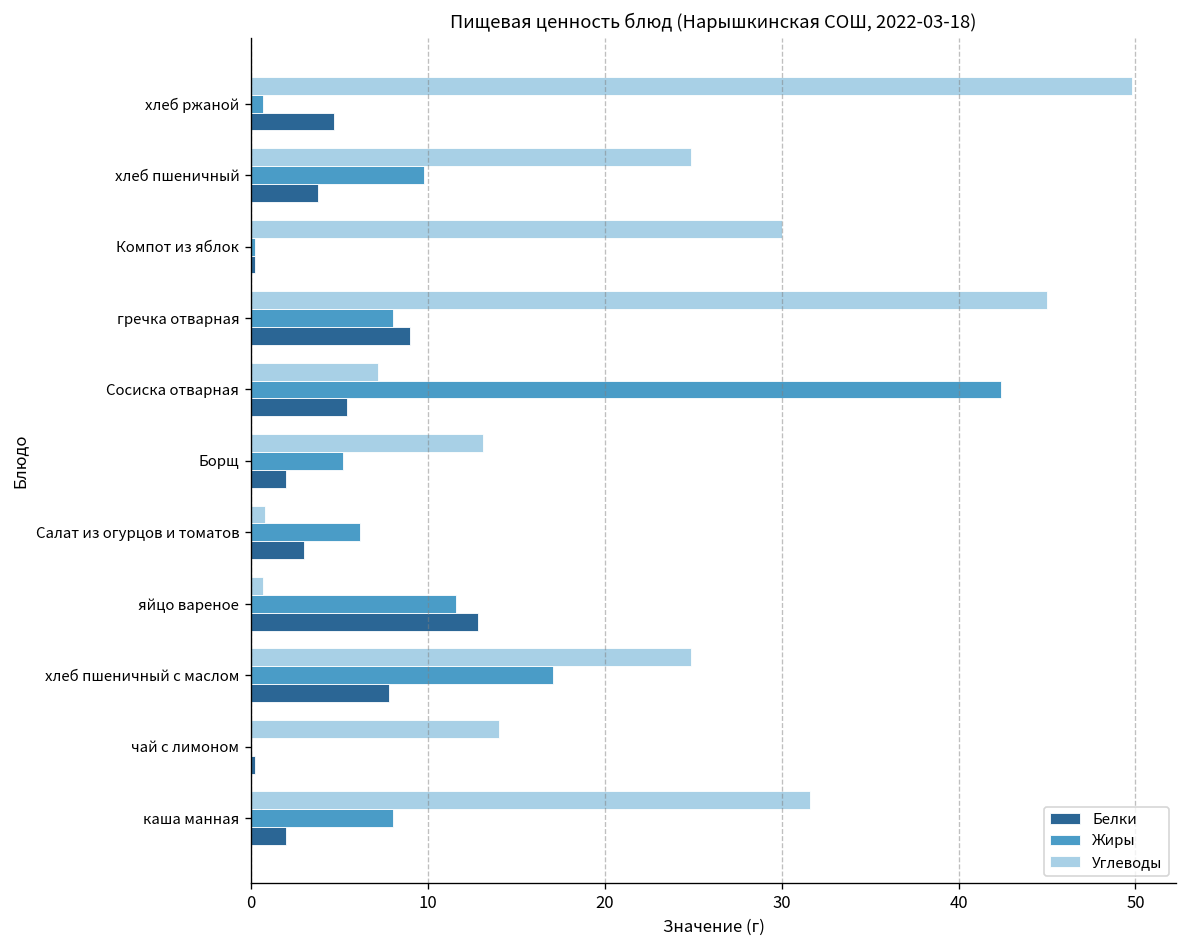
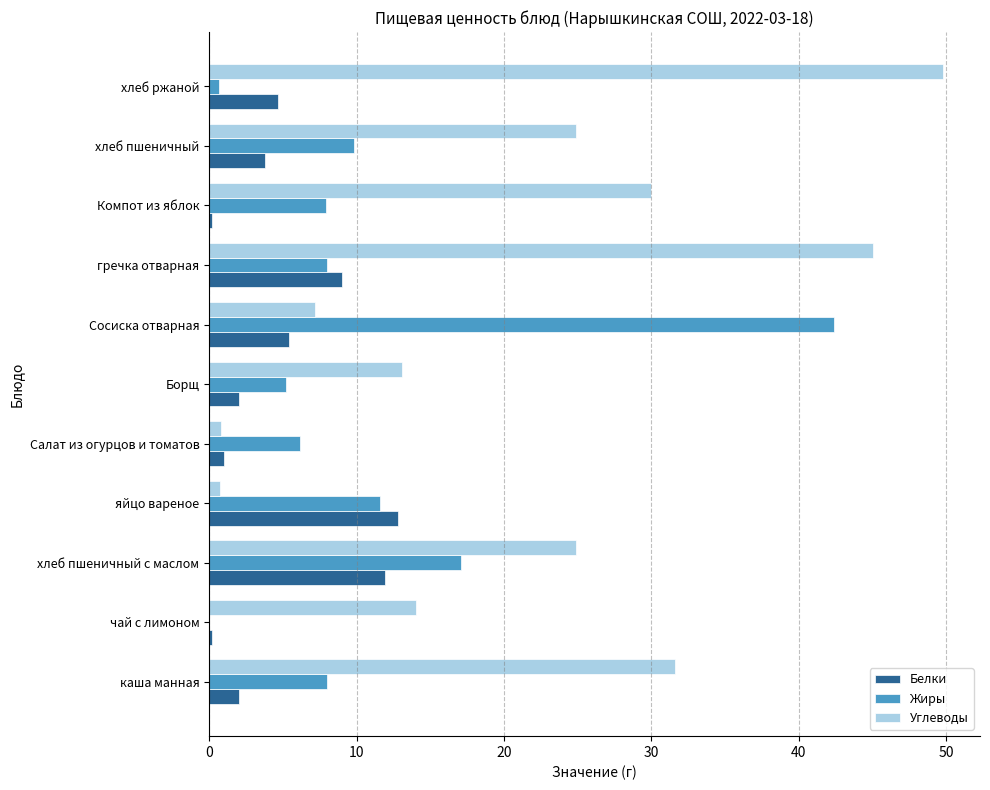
  {
    "Белки": {
      "хлеб ржаной": 4.7,
      "хлеб пшеничный": 3.8,
      "Компот из яблок": 0.2,
      "гречка отварная": 9.0,
      "Сосиска отварная": 5.4,
      "Борщ": 2.0,
-     "Салат из огурцов и томатов": 3,
+     "Салат из огурцов и томатов": 1,
      "яйцо вареное": 12.8,
-     "хлеб пшеничный с маслом": 7.8,
+     "хлеб пшеничный с маслом": 11.9,
      "чай с лимоном": 0.2,
      "каша манная": 2.0
    },
    "Жиры": {
      "хлеб ржаной": 0.7,
      "хлеб пшеничный": 9.8,
-     "Компот из яблок": 0.2,
+     "Компот из яблок": 7.9,
      "гречка отварная": 8.0,
      "Сосиска отварная": 42.4,
      "Борщ": 5.2,
      "Салат из огурцов и томатов": 6.2,
      "яйцо вареное": 11.6,
      "хлеб пшеничный с маслом": 17.1,
      "чай с лимоном": 0.0,
      "каша манная": 8.0
    },
    "Углеводы": {
      "хлеб ржаной": 49.8,
      "хлеб пшеничный": 24.9,
      "Компот из яблок": 30.0,
      "гречка отварная": 45.0,
      "Сосиска отварная": 7.2,
      "Борщ": 13.1,
      "Салат из огурцов и томатов": 0.8,
      "яйцо вареное": 0.7,
      "хлеб пшеничный с маслом": 24.9,
      "чай с лимоном": 14.0,
      "каша манная": 31.6
    }
  }
